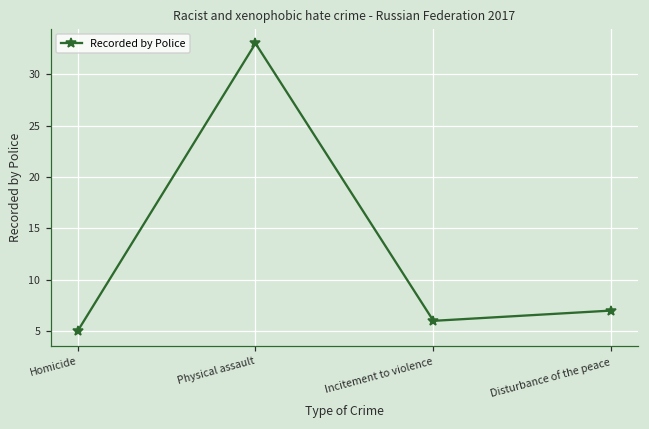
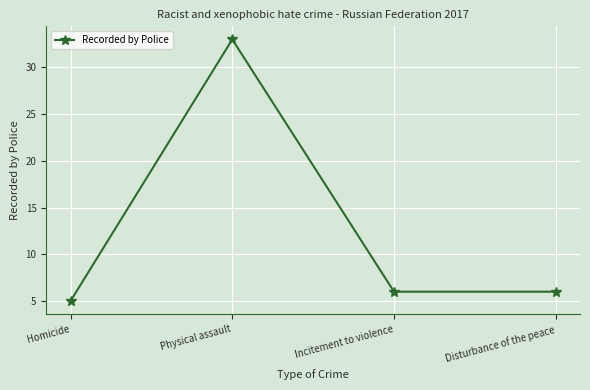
  {
    "Homicide": 5,
    "Physical assault": 33,
    "Incitement to violence": 6,
-   "Disturbance of the peace": 7
+   "Disturbance of the peace": 6
  }
